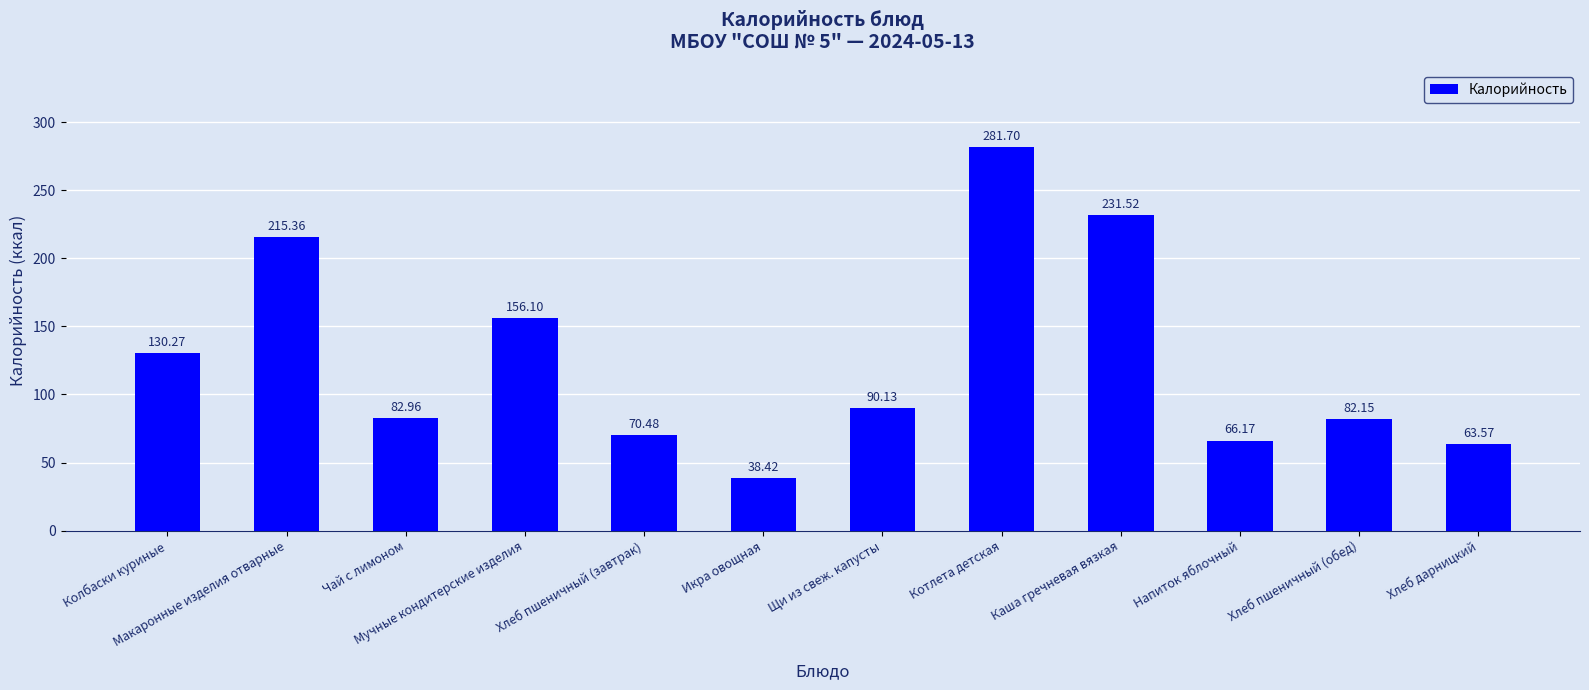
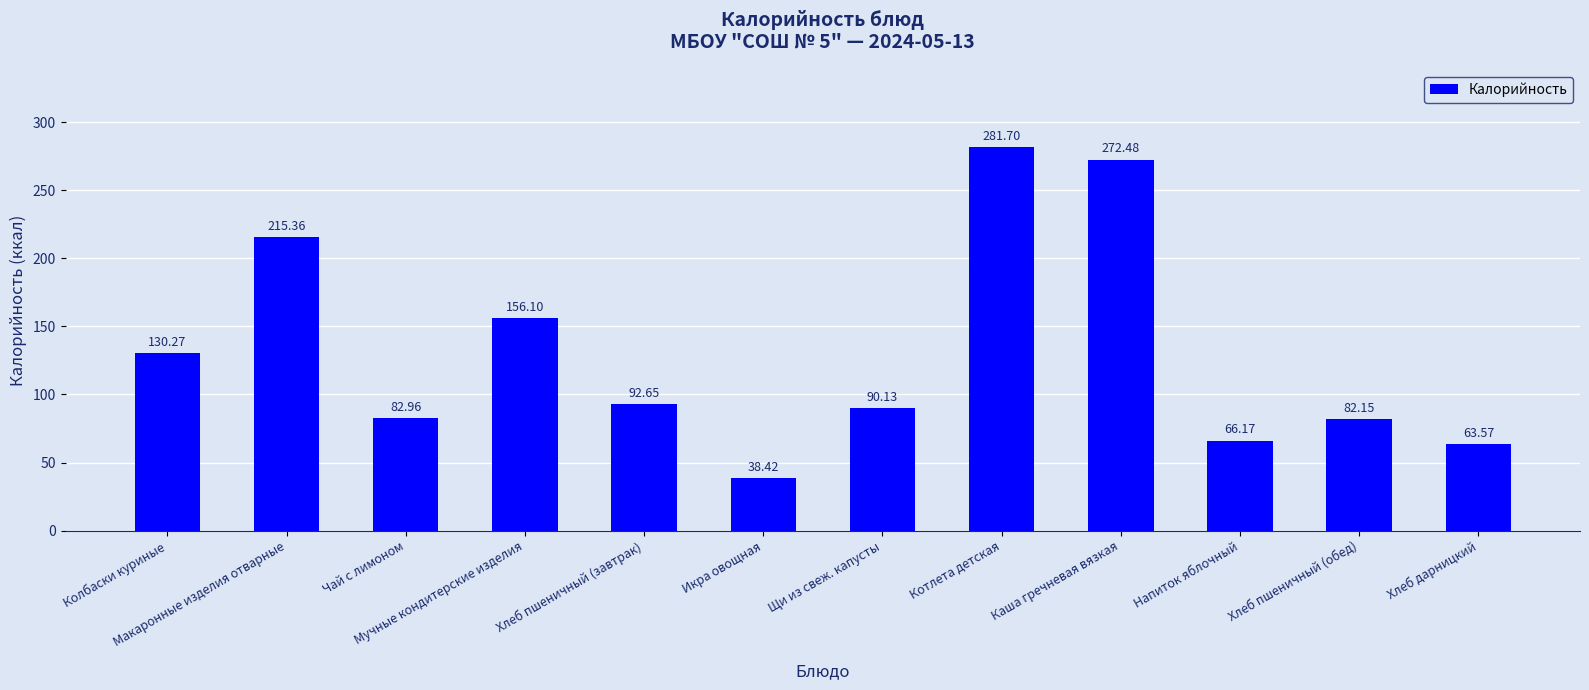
  {
    "Колбаски куриные": 130.27,
    "Макаронные изделия отварные": 215.36,
    "Чай с лимоном": 82.96,
    "Мучные кондитерские изделия": 156.10,
-   "Хлеб пшеничный (завтрак)": 70.48,
+   "Хлеб пшеничный (завтрак)": 92.65,
    "Икра овощная": 38.42,
    "Щи из свеж. капусты": 90.13,
    "Котлета детская": 281.70,
-   "Каша гречневая вязкая": 231.52,
+   "Каша гречневая вязкая": 272.48,
    "Напиток яблочный": 66.17,
    "Хлеб пшеничный (обед)": 82.15,
    "Хлеб дарницкий": 63.57
  }
